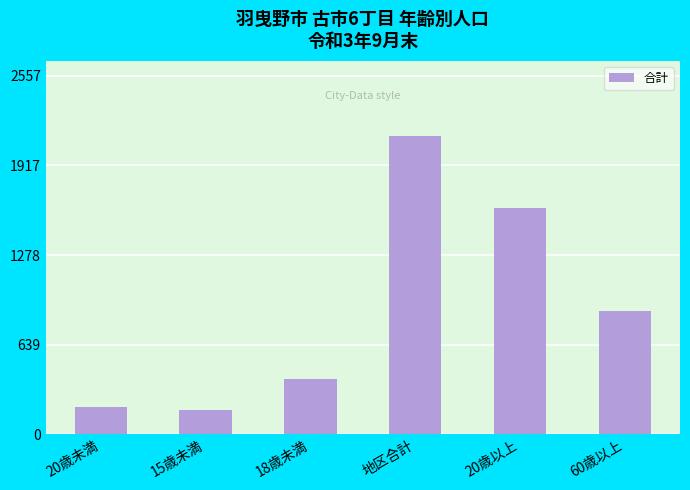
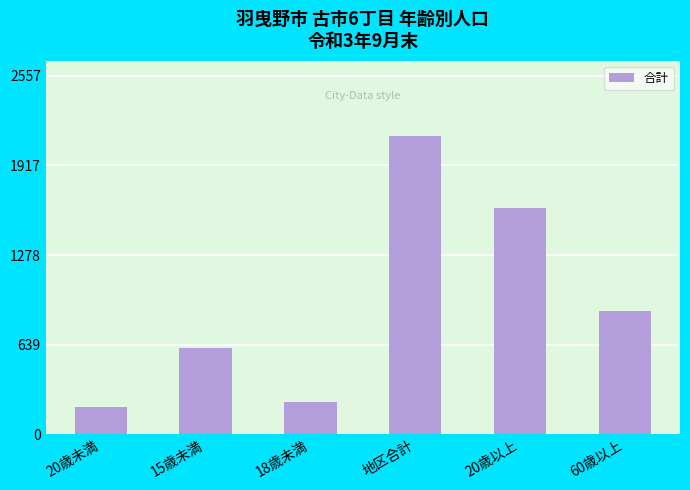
  {
    "20歳未満": 200,
-   "15歳未満": 170,
-   "18歳未満": 400,
+   "15歳未満": 610,
+   "18歳未満": 230,
    "地区合計": 2130,
    "20歳以上": 1620,
    "60歳以上": 880
  }
